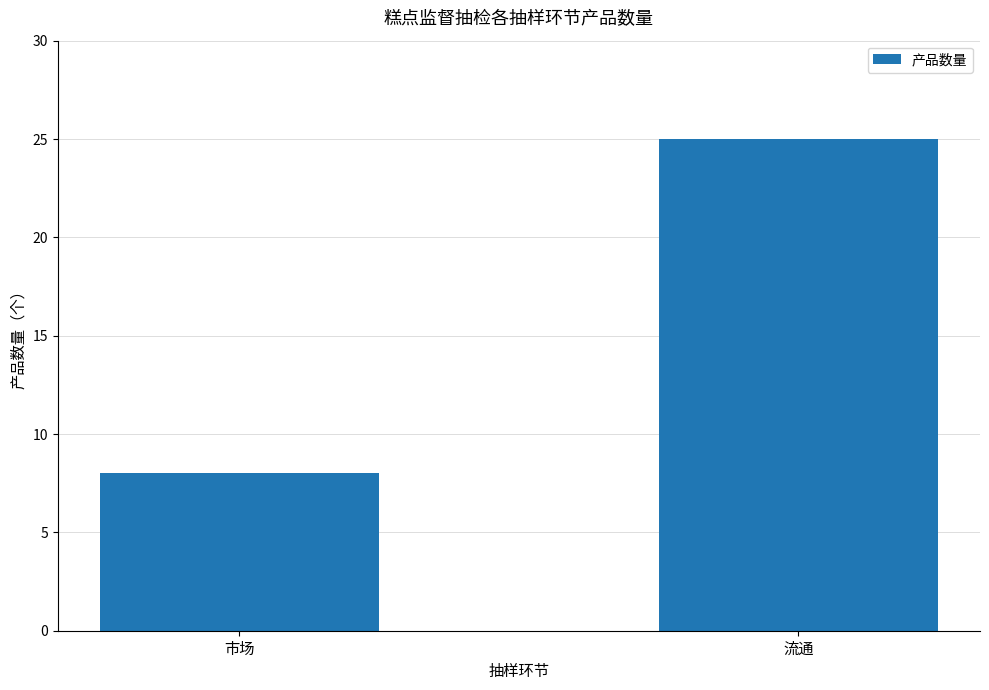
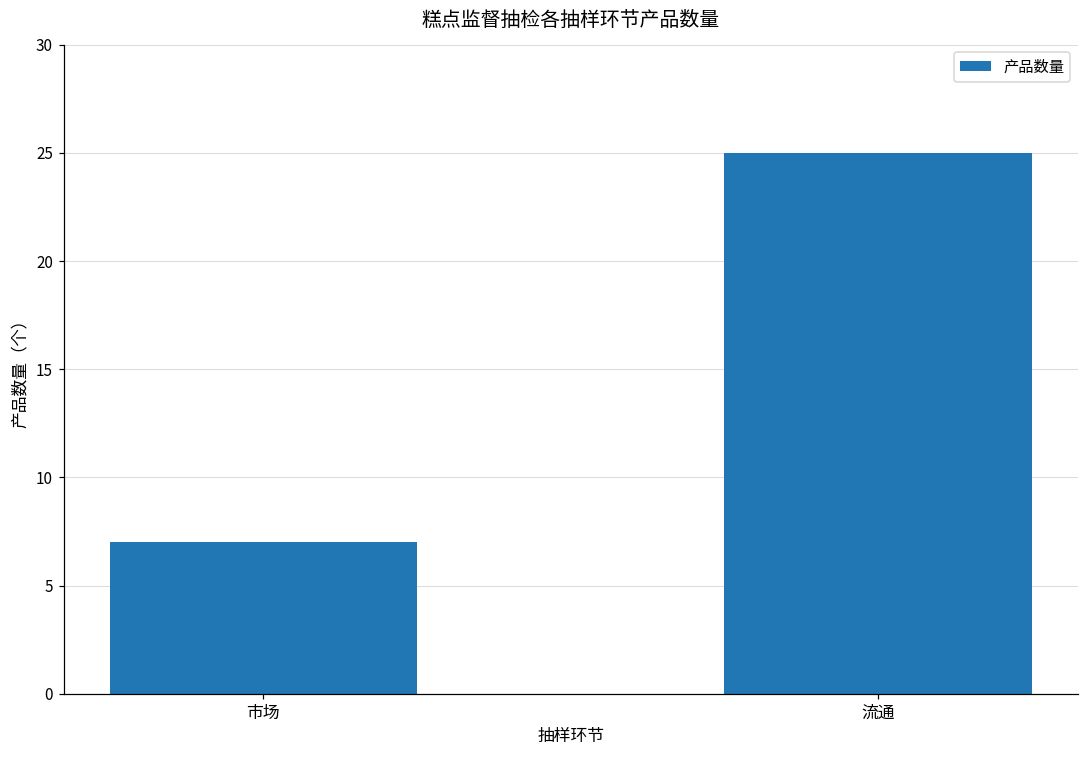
  {
-   "市场": 8,
+   "市场": 7,
    "流通": 25
  }
